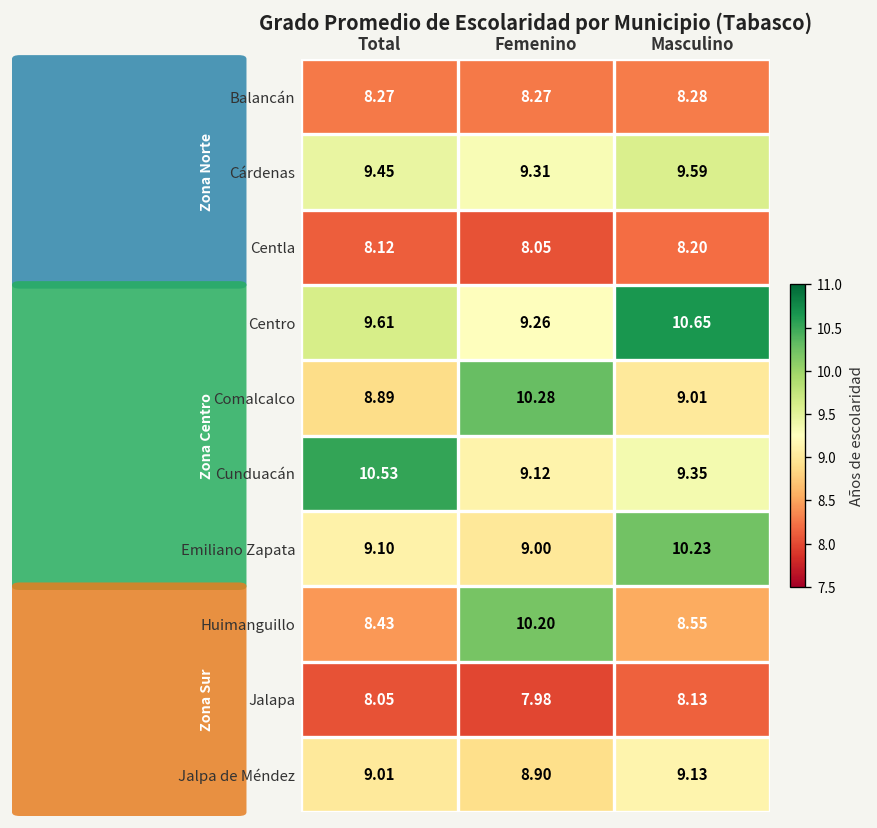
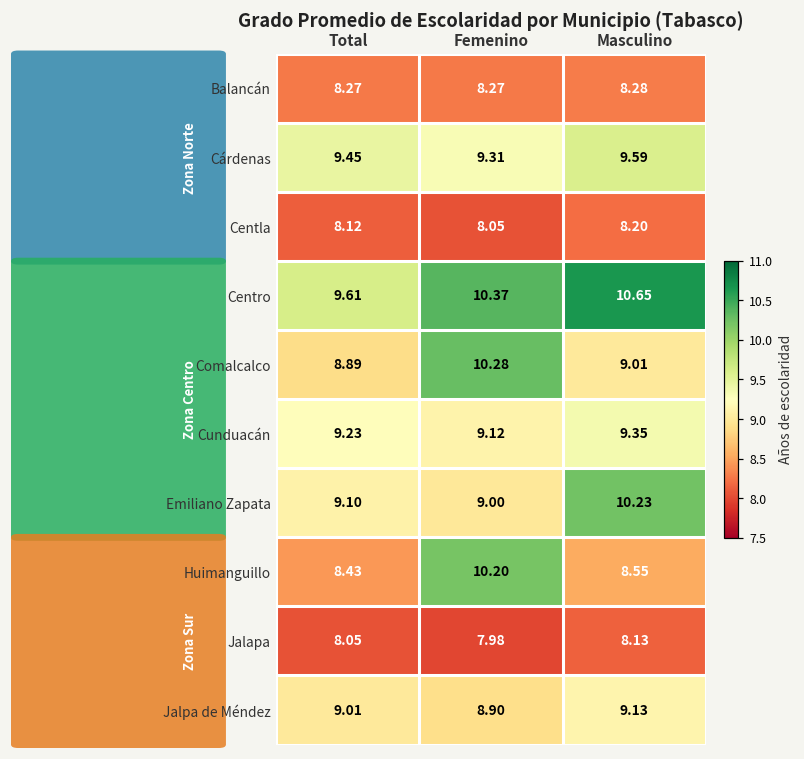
  {
    "Balancán": {
      "Total": 8.27,
      "Femenino": 8.27,
      "Masculino": 8.28
    },
    "Cárdenas": {
      "Total": 9.45,
      "Femenino": 9.31,
      "Masculino": 9.59
    },
    "Centla": {
      "Total": 8.12,
      "Femenino": 8.05,
      "Masculino": 8.20
    },
    "Centro": {
      "Total": 9.61,
-     "Femenino": 9.26,
+     "Femenino": 10.37,
      "Masculino": 10.65
    },
    "Comalcalco": {
      "Total": 8.89,
      "Femenino": 10.28,
      "Masculino": 9.01
    },
    "Cunduacán": {
-     "Total": 10.53,
+     "Total": 9.23,
      "Femenino": 9.12,
      "Masculino": 9.35
    },
    "Emiliano Zapata": {
      "Total": 9.10,
      "Femenino": 9.00,
      "Masculino": 10.23
    },
    "Huimanguillo": {
      "Total": 8.43,
      "Femenino": 10.20,
      "Masculino": 8.55
    },
    "Jalapa": {
      "Total": 8.05,
      "Femenino": 7.98,
      "Masculino": 8.13
    },
    "Jalpa de Méndez": {
      "Total": 9.01,
      "Femenino": 8.90,
      "Masculino": 9.13
    }
  }
